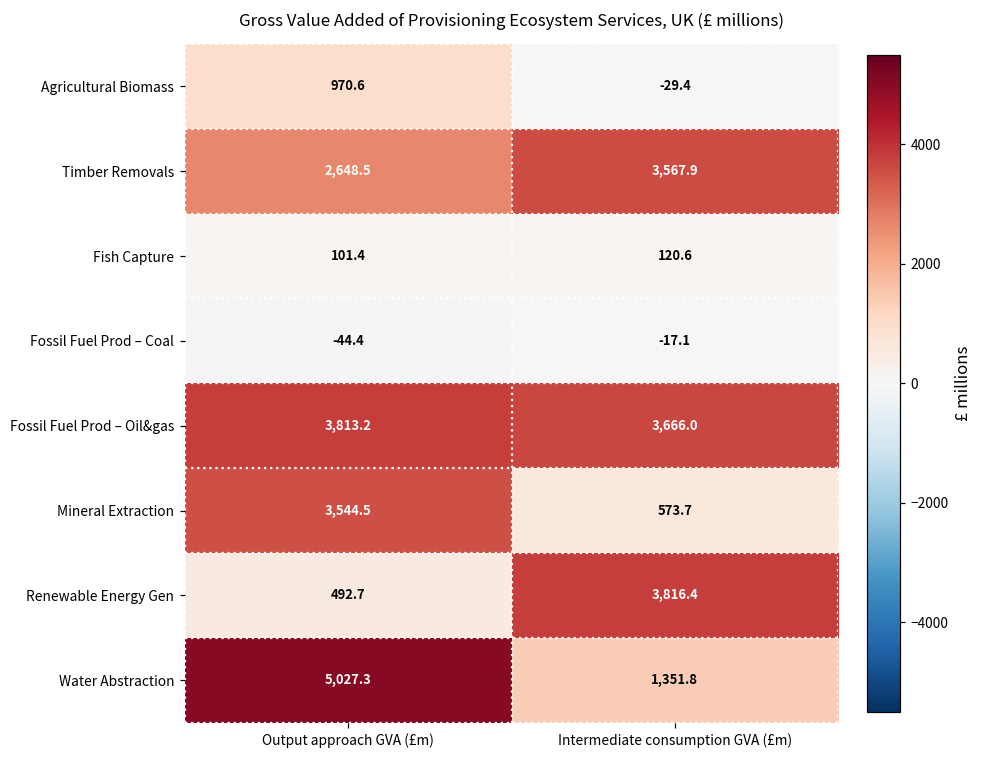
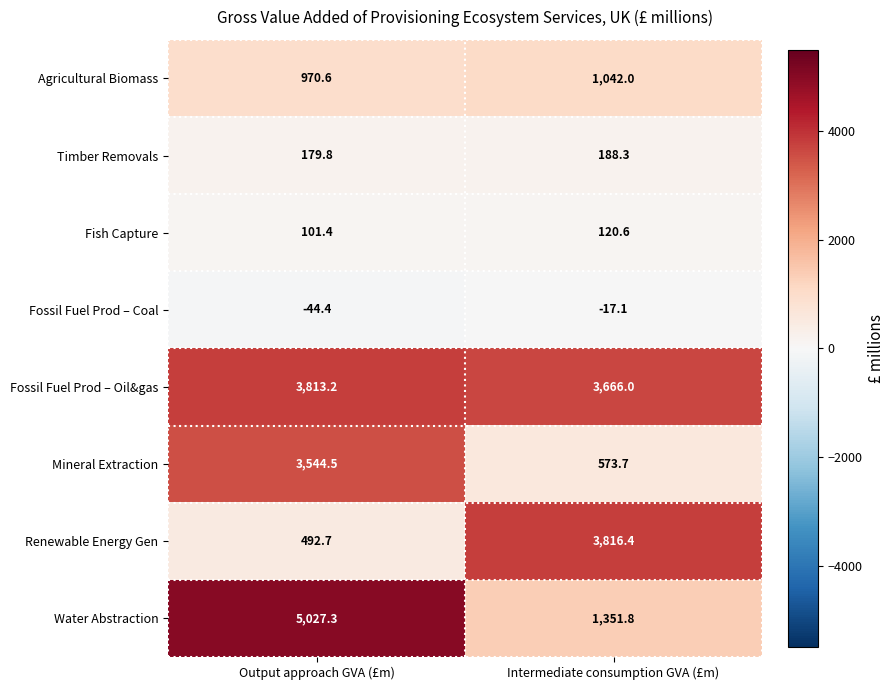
  {
    "Agricultural Biomass": {
      "Output approach GVA (£m)": "970.6",
-     "Intermediate consumption GVA (£m)": "-29.4"
+     "Intermediate consumption GVA (£m)": "1,042.0"
    },
    "Timber Removals": {
-     "Output approach GVA (£m)": "2,648.5",
-     "Intermediate consumption GVA (£m)": "3,567.9"
+     "Output approach GVA (£m)": "179.8",
+     "Intermediate consumption GVA (£m)": "188.3"
    },
    "Fish Capture": {
      "Output approach GVA (£m)": "101.4",
      "Intermediate consumption GVA (£m)": "120.6"
    },
    "Fossil Fuel Prod – Coal": {
      "Output approach GVA (£m)": "-44.4",
      "Intermediate consumption GVA (£m)": "-17.1"
    },
    "Fossil Fuel Prod – Oil&gas": {
      "Output approach GVA (£m)": "3,813.2",
      "Intermediate consumption GVA (£m)": "3,666.0"
    },
    "Mineral Extraction": {
      "Output approach GVA (£m)": "3,544.5",
      "Intermediate consumption GVA (£m)": "573.7"
    },
    "Renewable Energy Gen": {
      "Output approach GVA (£m)": "492.7",
      "Intermediate consumption GVA (£m)": "3,816.4"
    },
    "Water Abstraction": {
      "Output approach GVA (£m)": "5,027.3",
      "Intermediate consumption GVA (£m)": "1,351.8"
    }
  }
